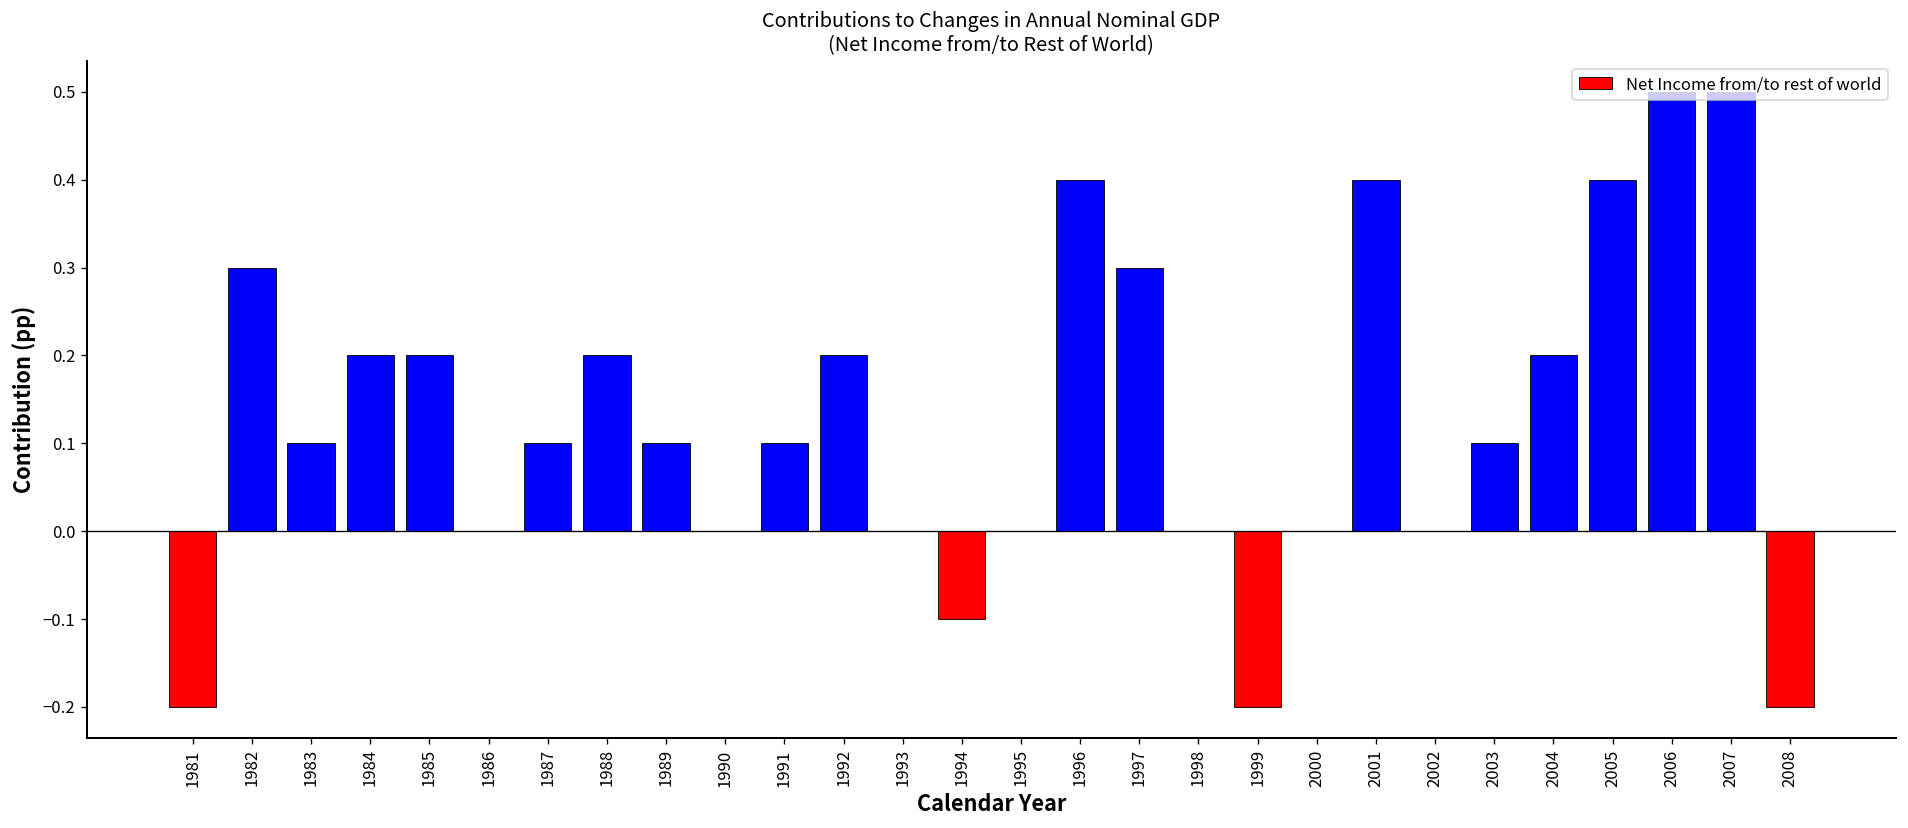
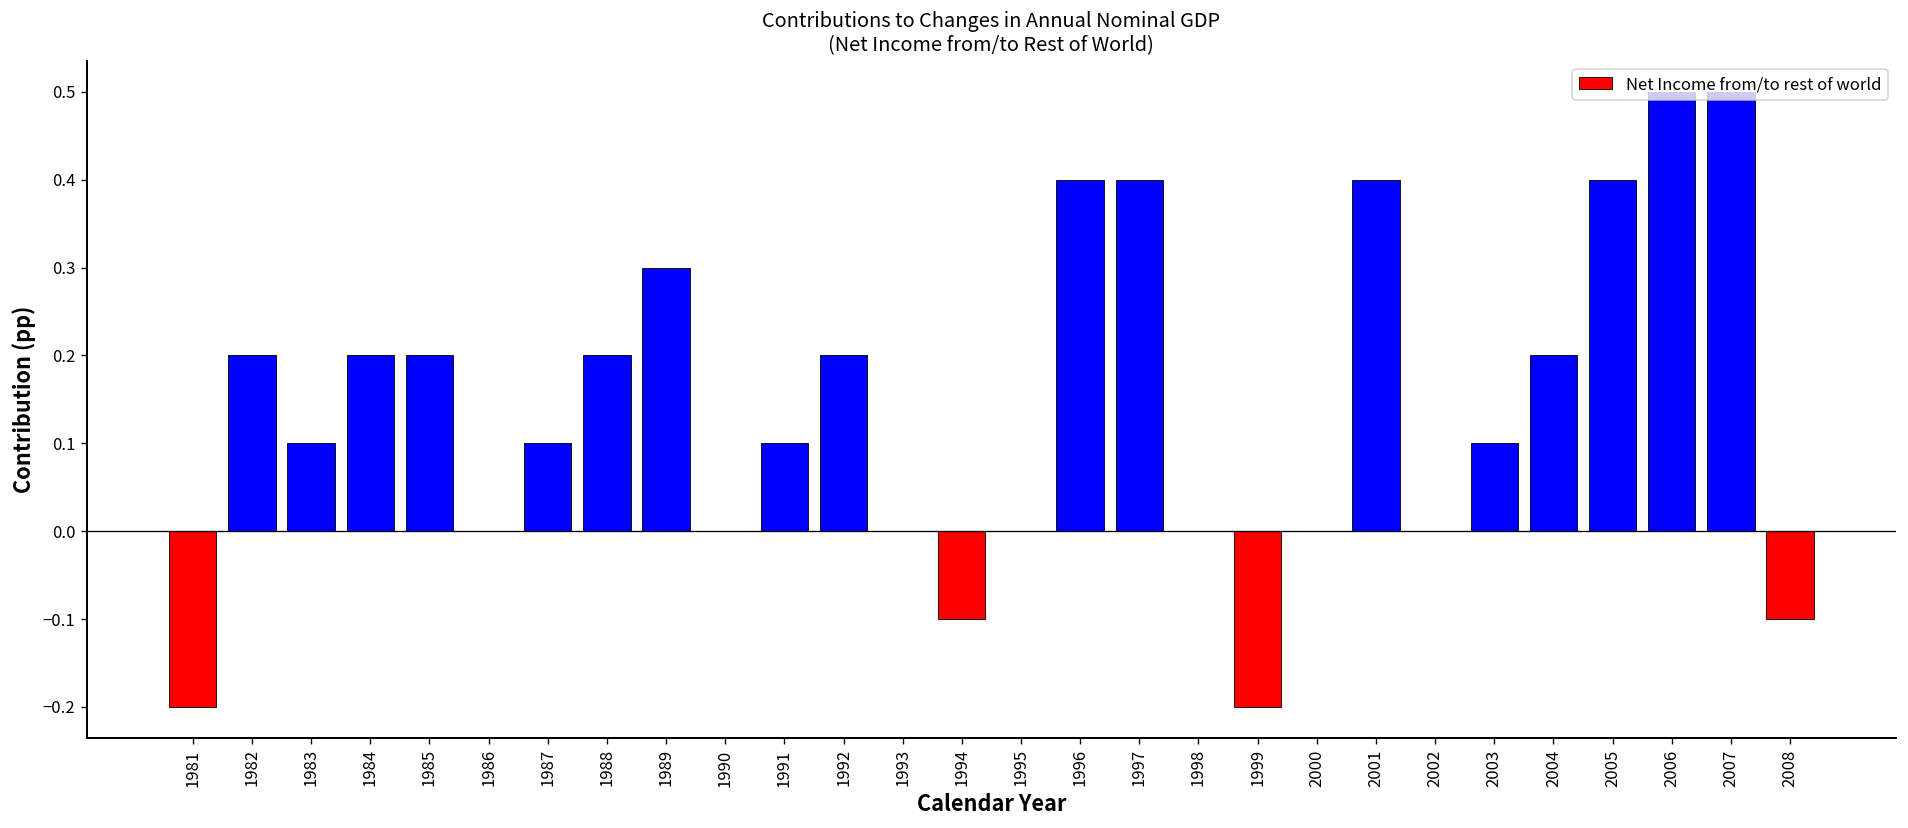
  {
    "1981": -0.2,
-   "1982": 0.3,
+   "1982": 0.2,
    "1983": 0.1,
    "1984": 0.2,
    "1985": 0.2,
    "1986": 0.0,
    "1987": 0.1,
    "1988": 0.2,
-   "1989": 0.1,
+   "1989": 0.3,
    "1990": 0.0,
    "1991": 0.1,
    "1992": 0.2,
    "1993": 0.0,
    "1994": -0.1,
    "1995": 0.0,
    "1996": 0.4,
-   "1997": 0.3,
+   "1997": 0.4,
    "1998": 0.0,
    "1999": -0.2,
    "2000": 0.0,
    "2001": 0.4,
    "2002": 0.0,
    "2003": 0.1,
    "2004": 0.2,
    "2005": 0.4,
-   "2008": -0.2
+   "2008": -0.1
  }
